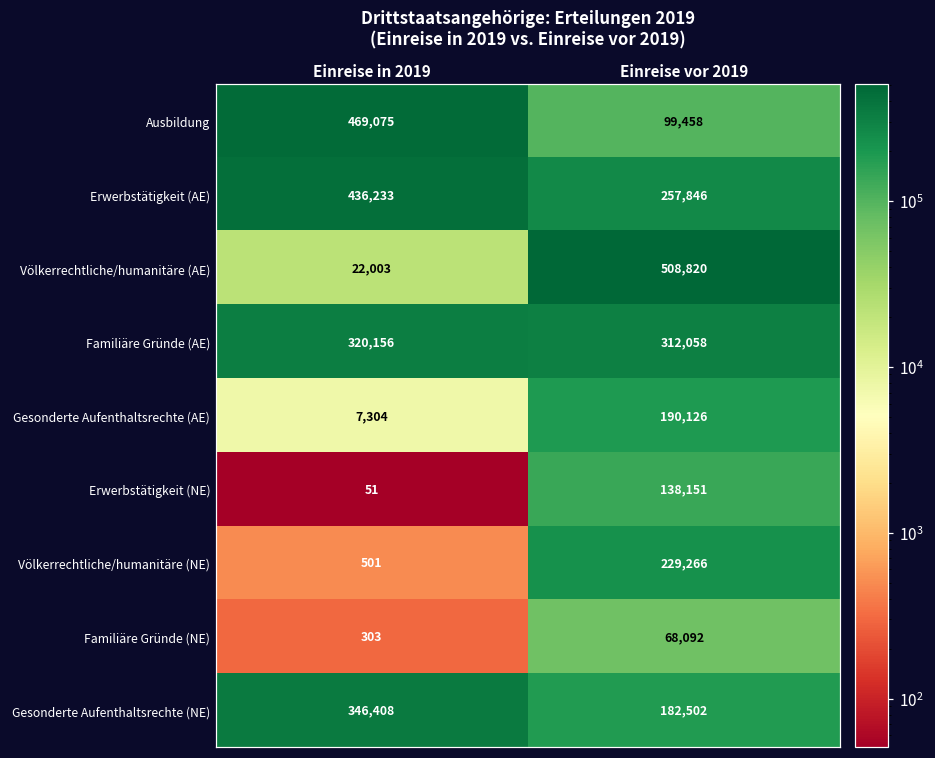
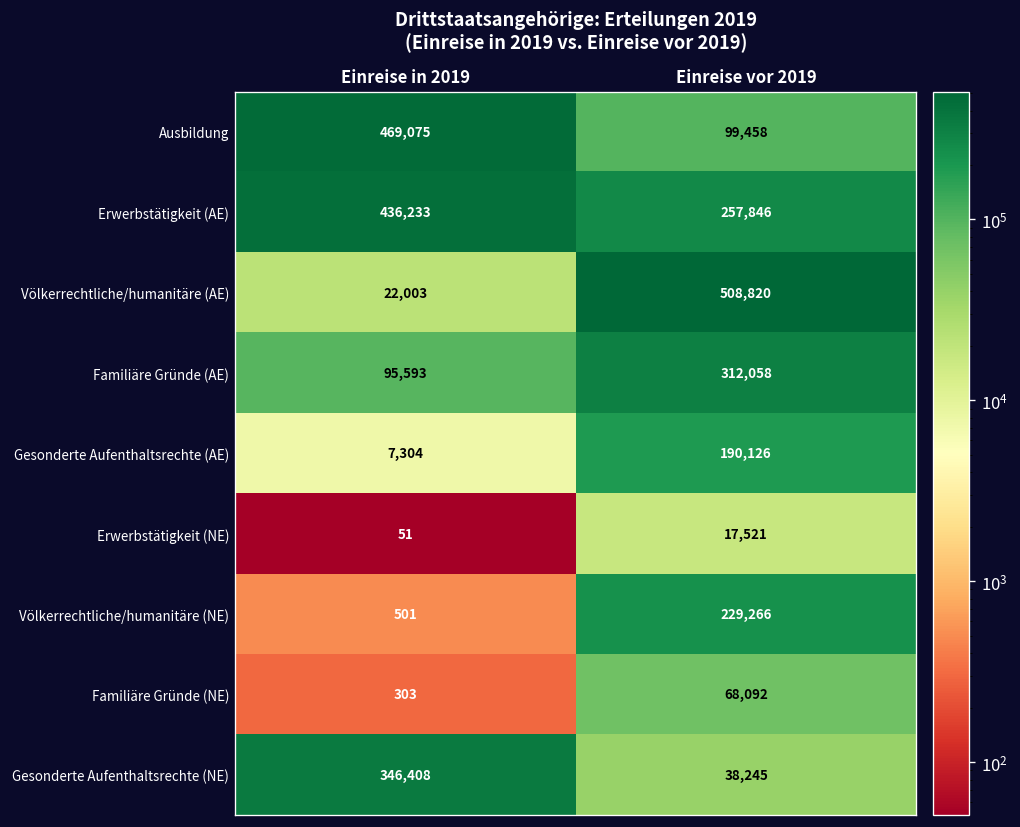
  {
    "Ausbildung": {
      "Einreise in 2019": "469,075",
      "Einreise vor 2019": "99,458"
    },
    "Erwerbstätigkeit (AE)": {
      "Einreise in 2019": "436,233",
      "Einreise vor 2019": "257,846"
    },
    "Völkerrechtliche/humanitäre (AE)": {
      "Einreise in 2019": "22,003",
      "Einreise vor 2019": "508,820"
    },
    "Familiäre Gründe (AE)": {
-     "Einreise in 2019": "320,156",
+     "Einreise in 2019": "95,593",
      "Einreise vor 2019": "312,058"
    },
    "Gesonderte Aufenthaltsrechte (AE)": {
      "Einreise in 2019": "7,304",
      "Einreise vor 2019": "190,126"
    },
    "Erwerbstätigkeit (NE)": {
      "Einreise in 2019": "51",
-     "Einreise vor 2019": "138,151"
+     "Einreise vor 2019": "17,521"
    },
    "Völkerrechtliche/humanitäre (NE)": {
      "Einreise in 2019": "501",
      "Einreise vor 2019": "229,266"
    },
    "Familiäre Gründe (NE)": {
      "Einreise in 2019": "303",
      "Einreise vor 2019": "68,092"
    },
    "Gesonderte Aufenthaltsrechte (NE)": {
      "Einreise in 2019": "346,408",
-     "Einreise vor 2019": "182,502"
+     "Einreise vor 2019": "38,245"
    }
  }
